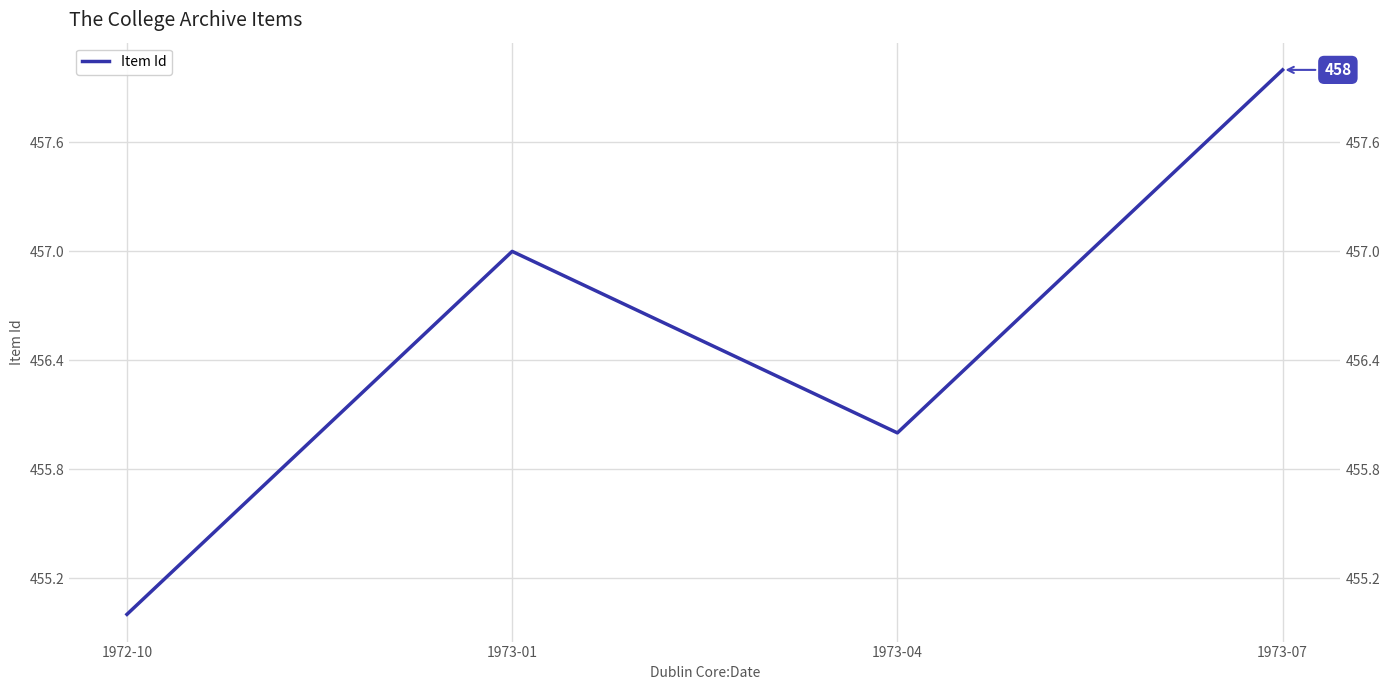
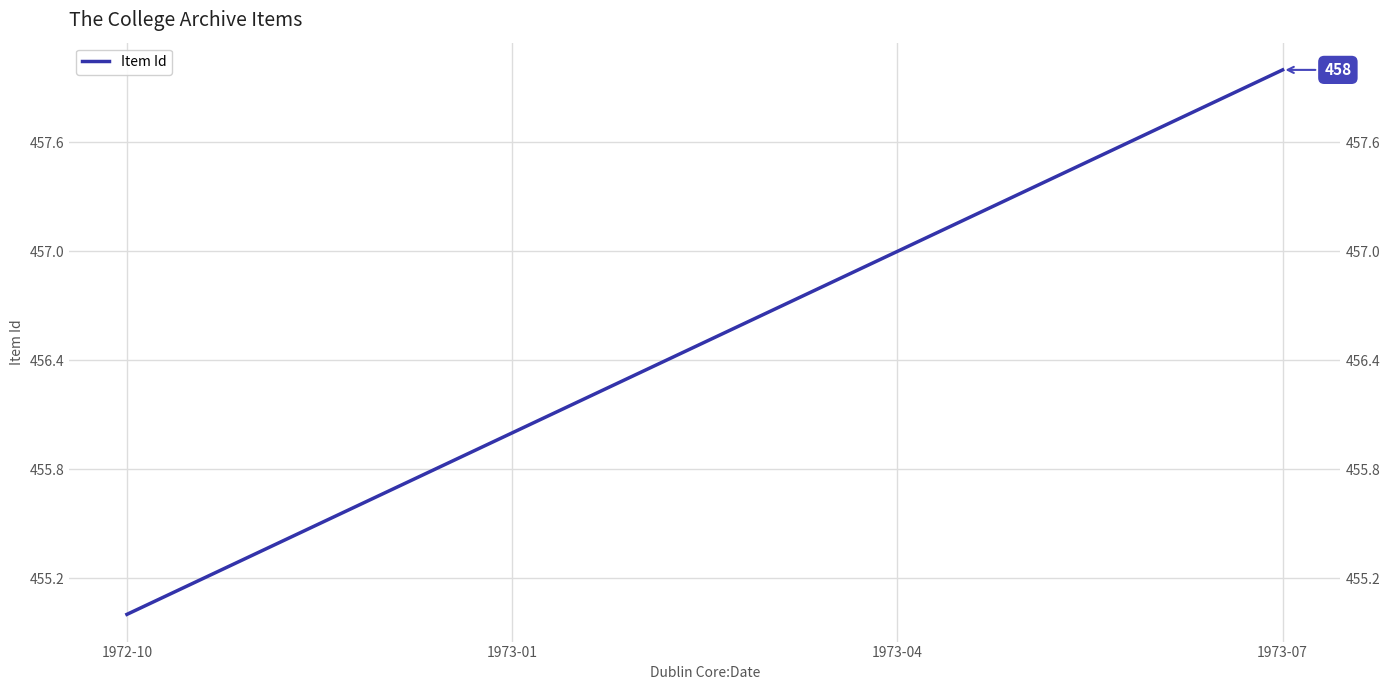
  {
    "1972-10": 455,
-   "1973-01": 457,
-   "1973-04": 456
+   "1973-01": 456,
+   "1973-04": 457
  }
